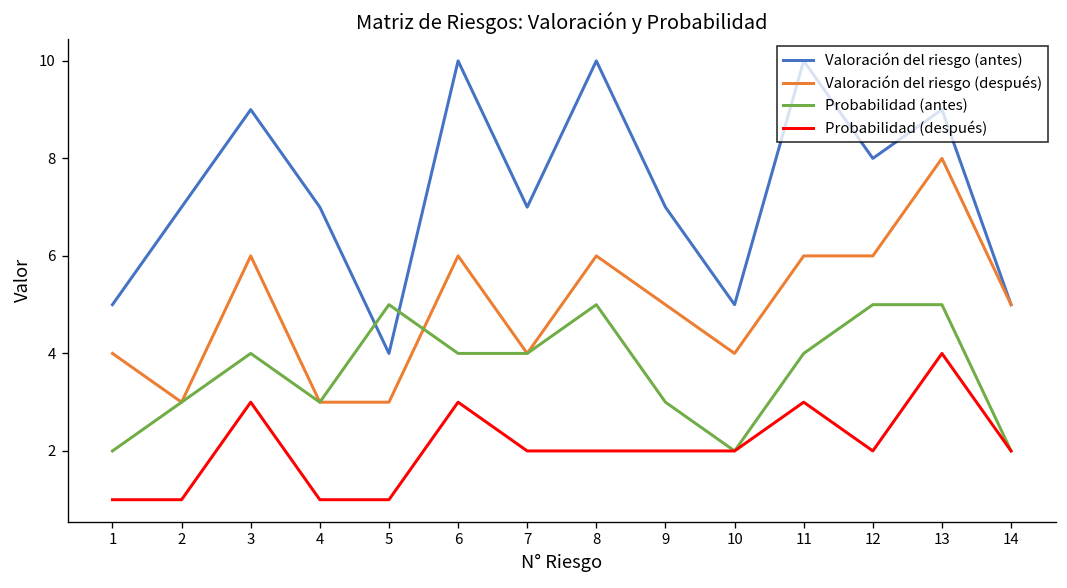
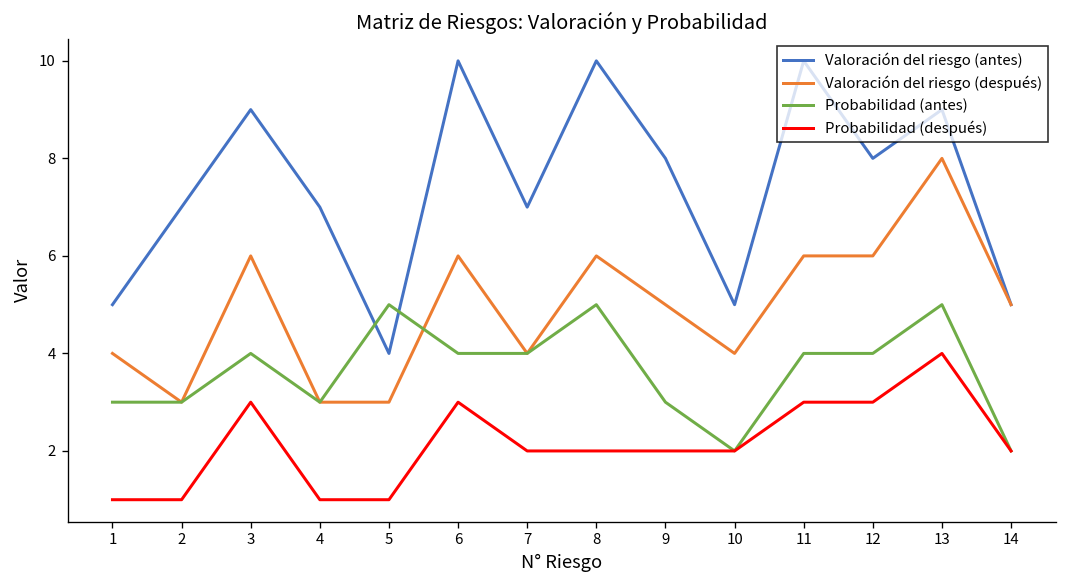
  {
    "Valoración del riesgo (antes)": {
      "1": 5,
      "2": 7,
      "3": 9,
      "4": 7,
      "5": 4,
      "6": 10,
      "7": 7,
      "8": 10,
-     "9": 7,
+     "9": 8,
      "10": 5,
      "12": 8
    },
    "Valoración del riesgo (después)": {
      "1": 4,
      "3": 6,
      "5": 3,
      "6": 6,
      "8": 6,
      "9": 5,
      "10": 4,
      "11": 6,
      "12": 6,
      "13": 8
    },
    "Probabilidad (antes)": {
-     "1": 2,
+     "1": 3,
      "3": 4,
      "5": 5,
      "6": 4,
      "8": 5,
      "9": 3,
      "11": 4,
-     "12": 5,
+     "12": 4,
      "13": 5
    },
    "Probabilidad (después)": {
      "1": 1,
      "2": 1,
      "3": 3,
      "4": 1,
      "5": 1,
      "6": 3,
      "7": 2,
      "8": 2,
      "9": 2,
      "11": 3,
-     "12": 2,
+     "12": 3,
      "13": 4
    }
  }
